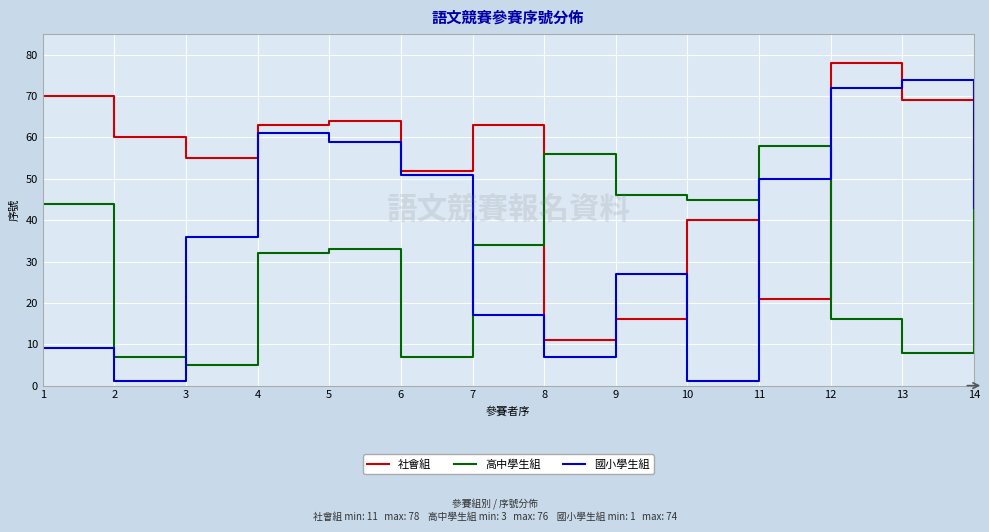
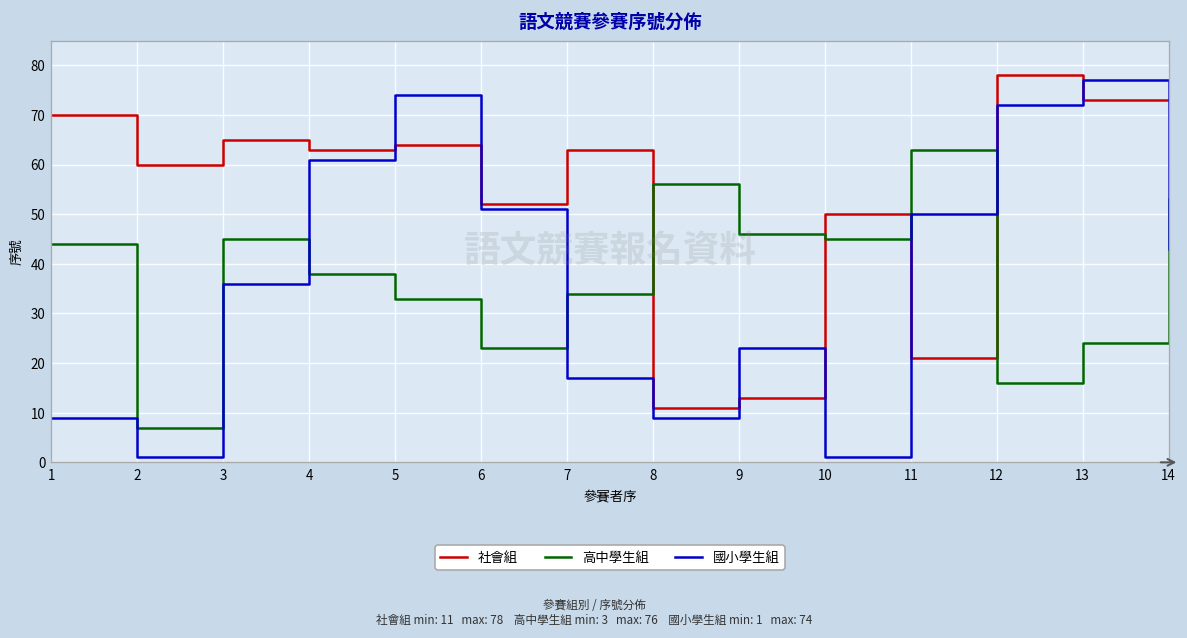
  {
    "社會組": {
      "1": 70,
      "2": 60,
-     "3": 55,
+     "3": 65,
      "4": 63,
      "5": 64,
      "6": 52,
      "7": 63,
      "8": 11,
-     "9": 16,
-     "10": 40,
+     "9": 13,
+     "10": 50,
      "11": 21,
      "12": 78,
-     "13": 69,
+     "13": 73,
      "14": 73
    },
    "高中學生組": {
      "1": 44,
      "2": 7,
-     "3": 5,
-     "4": 32,
+     "3": 45,
+     "4": 38,
      "5": 33,
-     "6": 7,
+     "6": 23,
      "7": 34,
      "8": 56,
      "9": 46,
      "10": 45,
-     "11": 58,
+     "11": 63,
      "12": 16,
-     "13": 8,
+     "13": 24,
      "14": 53
    },
    "國小學生組": {
      "1": 9,
      "2": 1,
      "3": 36,
      "4": 61,
-     "5": 59,
+     "5": 74,
      "6": 51,
      "7": 17,
-     "8": 7,
-     "9": 27,
+     "8": 9,
+     "9": 23,
      "10": 1,
      "11": 50,
      "12": 72,
-     "13": 74,
+     "13": 77,
      "14": 43
    }
  }
